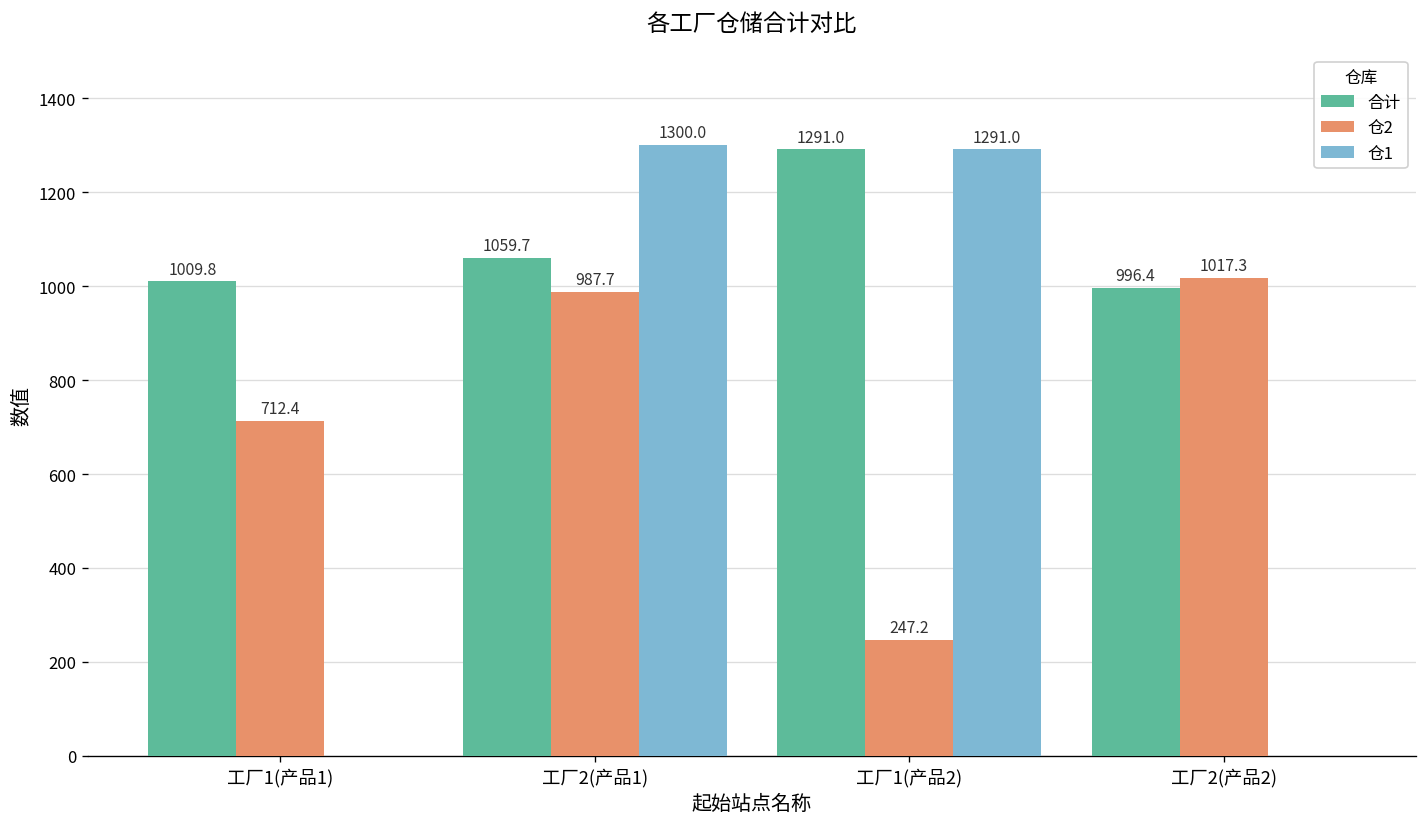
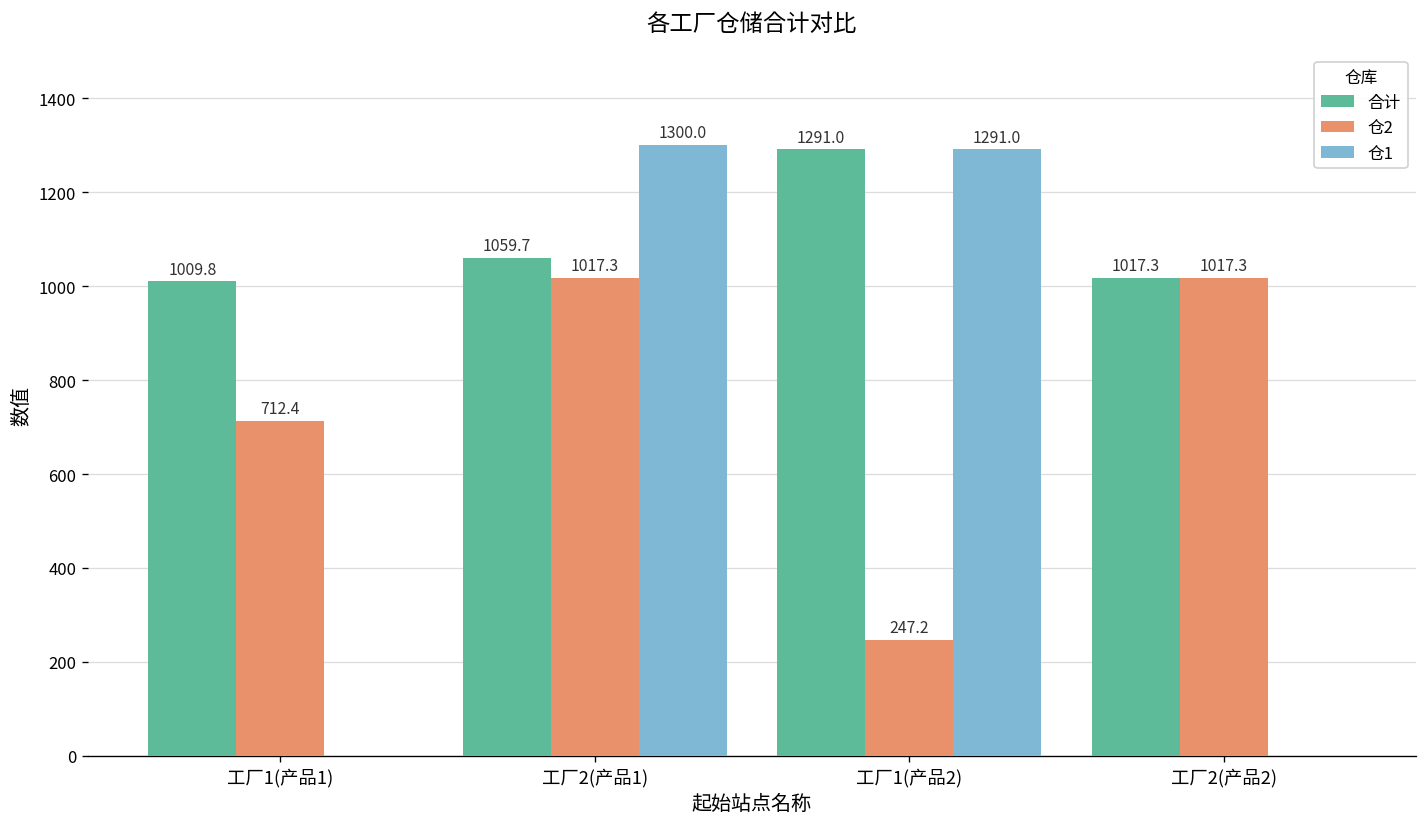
  {
    "合计": {
      "工厂1(产品1)": 1009.8,
      "工厂2(产品1)": 1059.7,
      "工厂1(产品2)": 1291.0,
-     "工厂2(产品2)": 996.4
+     "工厂2(产品2)": 1017.3
    },
    "仓2": {
      "工厂1(产品1)": 712.4,
-     "工厂2(产品1)": 987.7,
+     "工厂2(产品1)": 1017.3,
      "工厂1(产品2)": 247.2,
      "工厂2(产品2)": 1017.3
    },
    "仓1": {
      "工厂2(产品1)": 1300.0,
      "工厂1(产品2)": 1291.0
    }
  }
